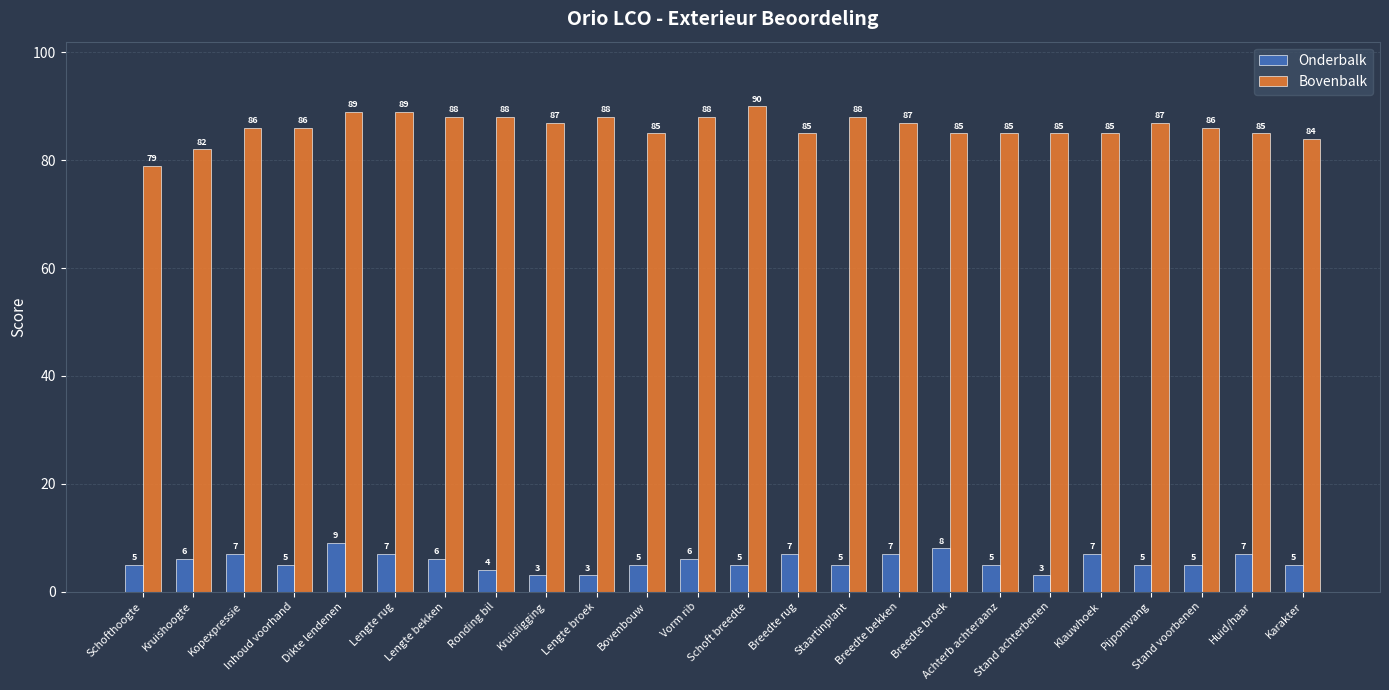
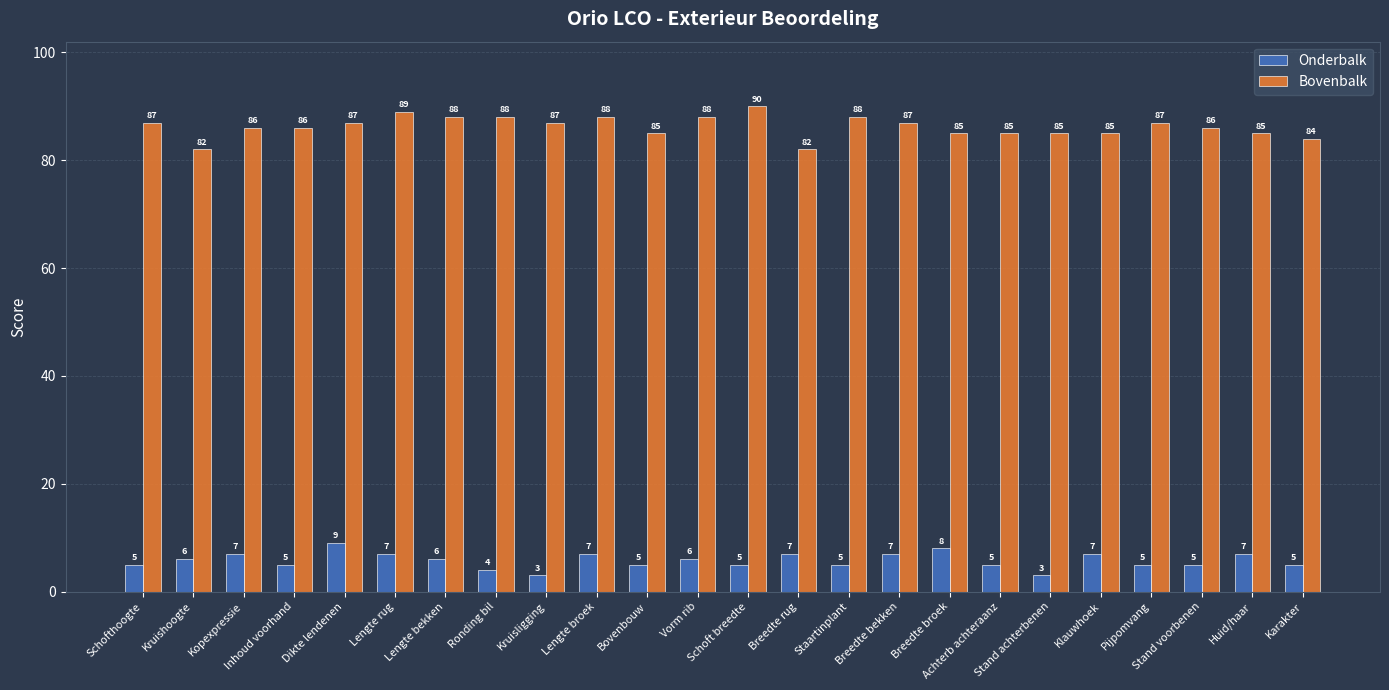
  {
    "Onderbalk": {
      "Schofthoogte": 5,
      "Kruishoogte": 6,
      "Kopexpressie": 7,
      "Inhoud voorhand": 5,
      "Dikte lendenen": 9,
      "Lengte rug": 7,
      "Lengte bekken": 6,
      "Ronding bil": 4,
      "Kruisligging": 3,
-     "Lengte broek": 3,
+     "Lengte broek": 7,
      "Bovenbouw": 5,
      "Vorm rib": 6,
      "Schoft breedte": 5,
      "Breedte rug": 7,
      "Staartinplant": 5,
      "Breedte bekken": 7,
      "Breedte broek": 8,
      "Achterb achteraanz": 5,
      "Stand achterbenen": 3,
      "Klauwhoek": 7,
      "Pijpomvang": 5,
      "Stand voorbenen": 5,
      "Huid/haar": 7,
      "Karakter": 5
    },
    "Bovenbalk": {
-     "Schofthoogte": 79,
+     "Schofthoogte": 87,
      "Kruishoogte": 82,
      "Kopexpressie": 86,
      "Inhoud voorhand": 86,
-     "Dikte lendenen": 89,
+     "Dikte lendenen": 87,
      "Lengte rug": 89,
      "Lengte bekken": 88,
      "Ronding bil": 88,
      "Kruisligging": 87,
      "Lengte broek": 88,
      "Bovenbouw": 85,
      "Vorm rib": 88,
      "Schoft breedte": 90,
-     "Breedte rug": 85,
+     "Breedte rug": 82,
      "Staartinplant": 88,
      "Breedte bekken": 87,
      "Breedte broek": 85,
      "Achterb achteraanz": 85,
      "Stand achterbenen": 85,
      "Klauwhoek": 85,
      "Pijpomvang": 87,
      "Stand voorbenen": 86,
      "Huid/haar": 85,
      "Karakter": 84
    }
  }
